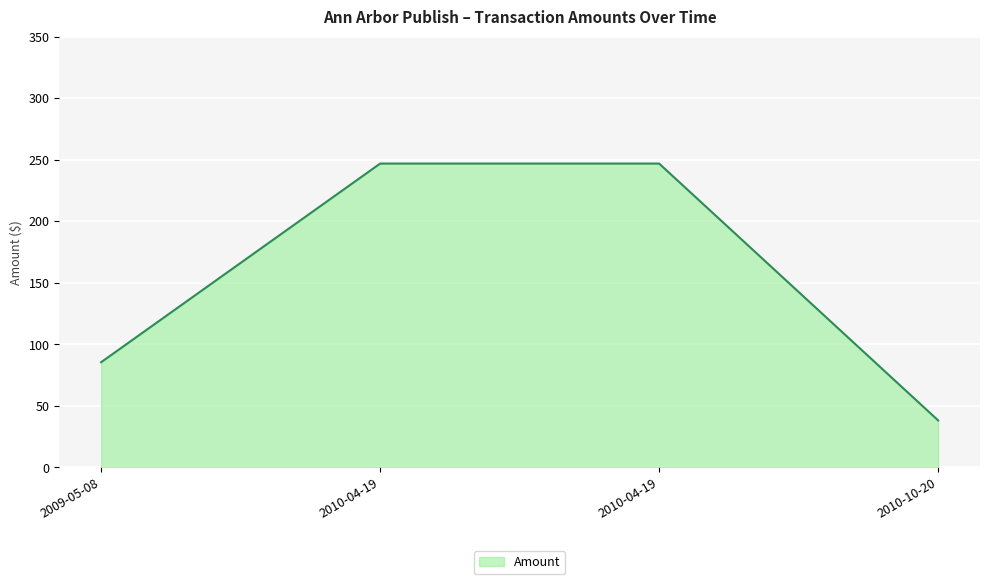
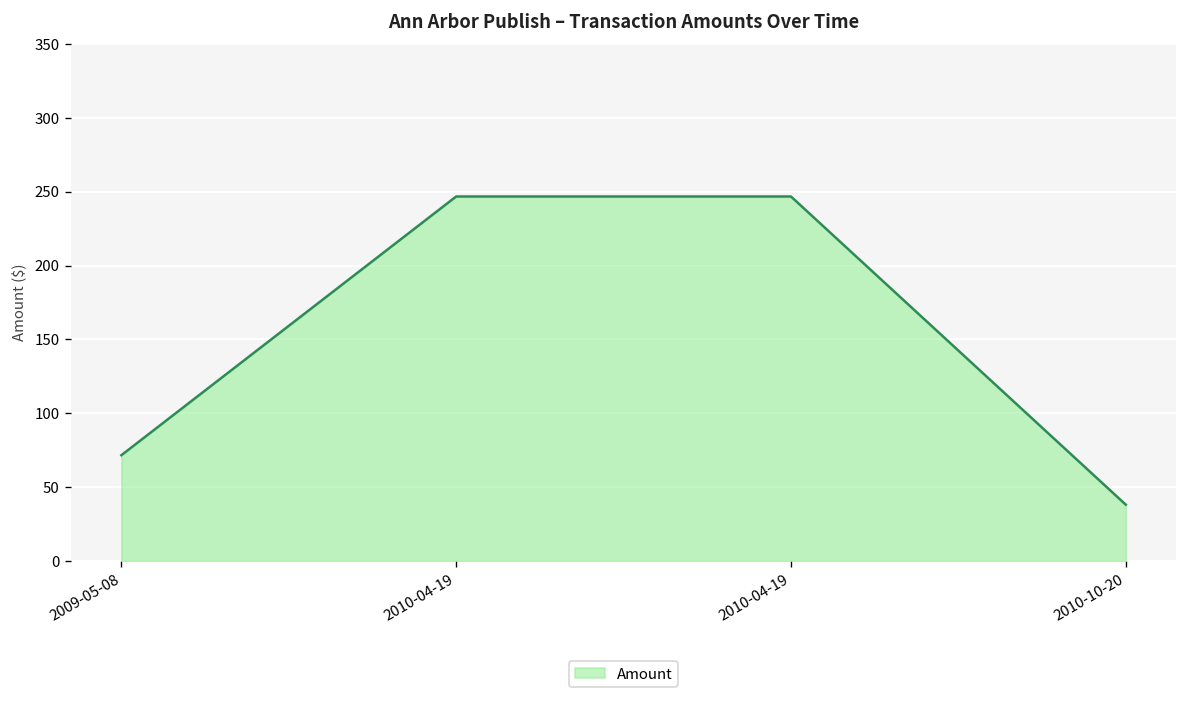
  {
-   "2009-05-08": 85,
+   "2009-05-08": 72,
    "2010-10-20": 38
  }
